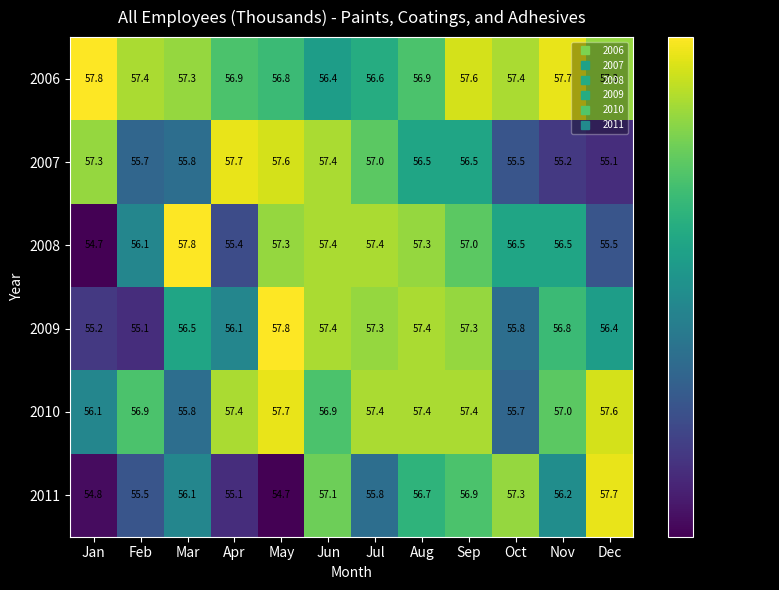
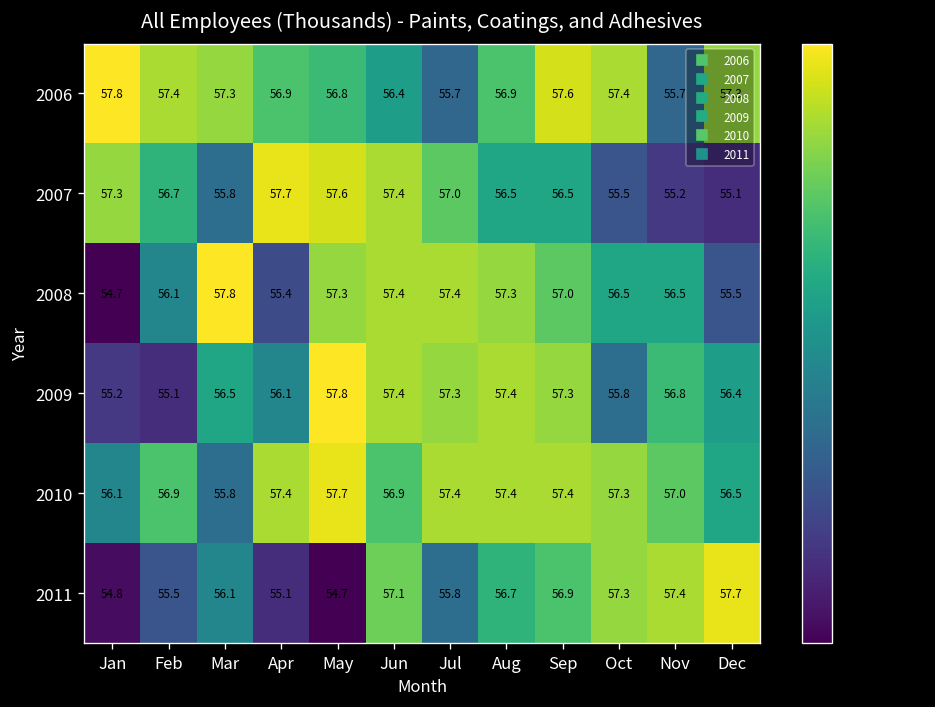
  {
    "2006": {
      "Jan": 57.8,
      "Feb": 57.4,
      "Mar": 57.3,
      "Apr": 56.9,
      "May": 56.8,
      "Jun": 56.4,
-     "Jul": 56.6,
+     "Jul": 55.7,
      "Aug": 56.9,
      "Sep": 57.6,
      "Oct": 57.4,
-     "Nov": 57.7
+     "Nov": 55.7
    },
    "2007": {
      "Jan": 57.3,
-     "Feb": 55.7,
+     "Feb": 56.7,
      "Mar": 55.8,
      "Apr": 57.7,
      "May": 57.6,
      "Jun": 57.4,
      "Jul": 57.0,
      "Aug": 56.5,
      "Sep": 56.5,
      "Oct": 55.5,
      "Nov": 55.2,
      "Dec": 55.1
    },
    "2008": {
      "Jan": 54.7,
      "Feb": 56.1,
      "Mar": 57.8,
      "Apr": 55.4,
      "May": 57.3,
      "Jun": 57.4,
      "Jul": 57.4,
      "Aug": 57.3,
      "Sep": 57.0,
      "Oct": 56.5,
      "Nov": 56.5,
      "Dec": 55.5
    },
    "2009": {
      "Jan": 55.2,
      "Feb": 55.1,
      "Mar": 56.5,
      "Apr": 56.1,
      "May": 57.8,
      "Jun": 57.4,
      "Jul": 57.3,
      "Aug": 57.4,
      "Sep": 57.3,
      "Oct": 55.8,
      "Nov": 56.8,
      "Dec": 56.4
    },
    "2010": {
      "Jan": 56.1,
      "Feb": 56.9,
      "Mar": 55.8,
      "Apr": 57.4,
      "May": 57.7,
      "Jun": 56.9,
      "Jul": 57.4,
      "Aug": 57.4,
      "Sep": 57.4,
-     "Oct": 55.7,
+     "Oct": 57.3,
      "Nov": 57.0,
-     "Dec": 57.6
+     "Dec": 56.5
    },
    "2011": {
      "Jan": 54.8,
      "Feb": 55.5,
      "Mar": 56.1,
      "Apr": 55.1,
      "May": 54.7,
      "Jun": 57.1,
      "Jul": 55.8,
      "Aug": 56.7,
      "Sep": 56.9,
      "Oct": 57.3,
-     "Nov": 56.2,
+     "Nov": 57.4,
      "Dec": 57.7
    }
  }
